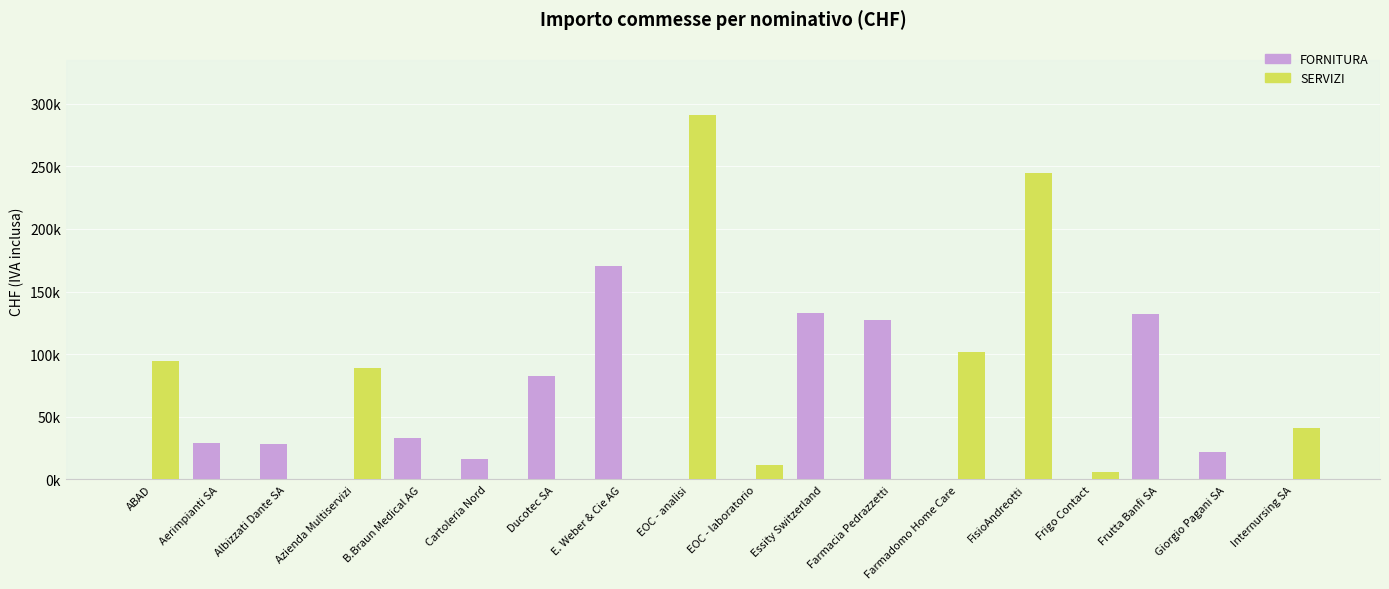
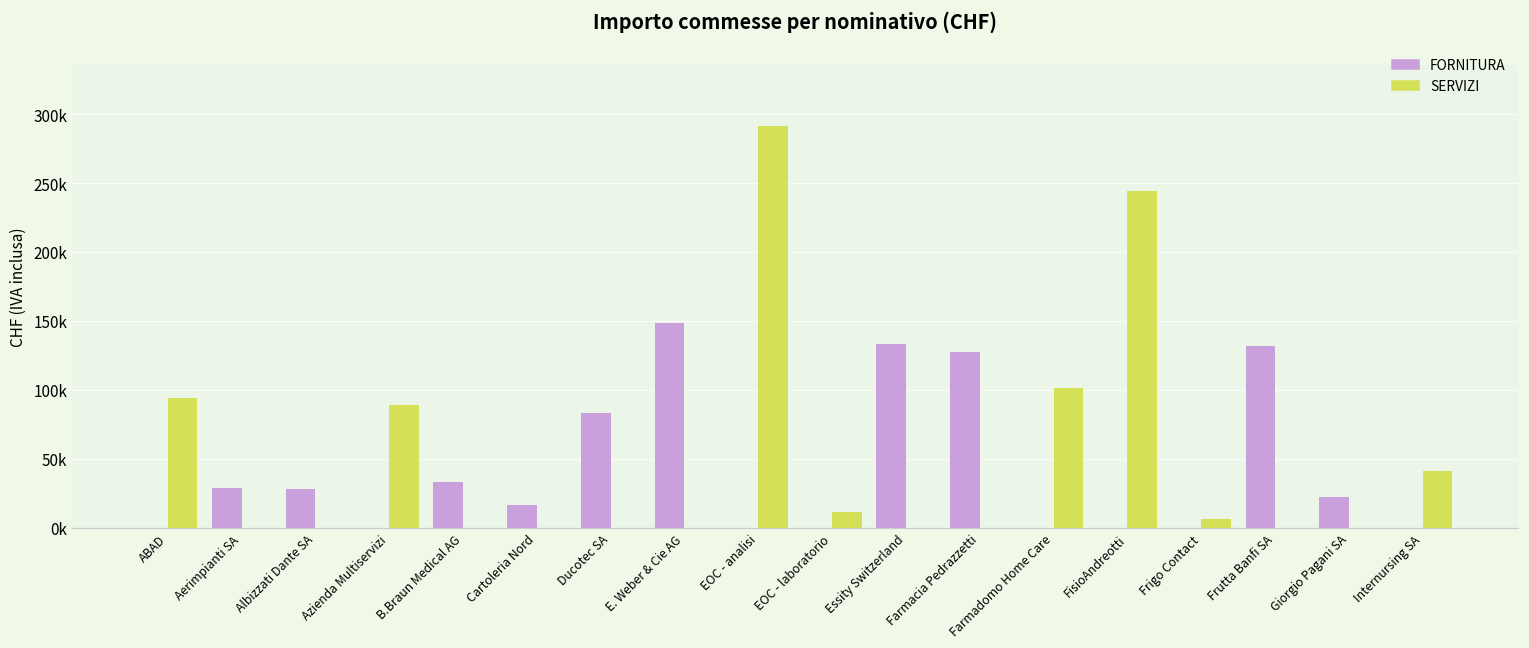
  {
    "FORNITURA": {
      "ABAD": 0,
      "Aerimpianti SA": 29000,
      "Albizzati Dante SA": 28000,
      "Azienda Multiservizi": 0,
      "B.Braun Medical AG": 33000,
      "Cartoleria Nord": 16000,
      "Ducotec SA": 83000,
-     "E. Weber & Cie AG": 171000,
+     "E. Weber & Cie AG": 149000,
      "EOC - analisi": 0,
      "EOC - laboratorio": 0,
      "Essity Switzerland": 133000,
      "Farmacia Pedrazzetti": 127000,
      "Farmadomo Home Care": 0,
      "FisioAndreotti": 0,
      "Frigo Contact": 0,
      "Frutta Banfi SA": 132000,
      "Giorgio Pagani SA": 22000,
      "Internursing SA": 0
    },
    "SERVIZI": {
      "ABAD": 94000,
      "Aerimpianti SA": 0,
      "Albizzati Dante SA": 0,
      "Azienda Multiservizi": 89000,
      "B.Braun Medical AG": 0,
      "Cartoleria Nord": 0,
      "Ducotec SA": 0,
      "E. Weber & Cie AG": 0,
      "EOC - analisi": 291000,
      "EOC - laboratorio": 12000,
      "Essity Switzerland": 0,
      "Farmacia Pedrazzetti": 0,
      "Farmadomo Home Care": 102000,
      "FisioAndreotti": 245000,
      "Frigo Contact": 6000,
      "Frutta Banfi SA": 0,
      "Giorgio Pagani SA": 0,
      "Internursing SA": 41000
    }
  }
